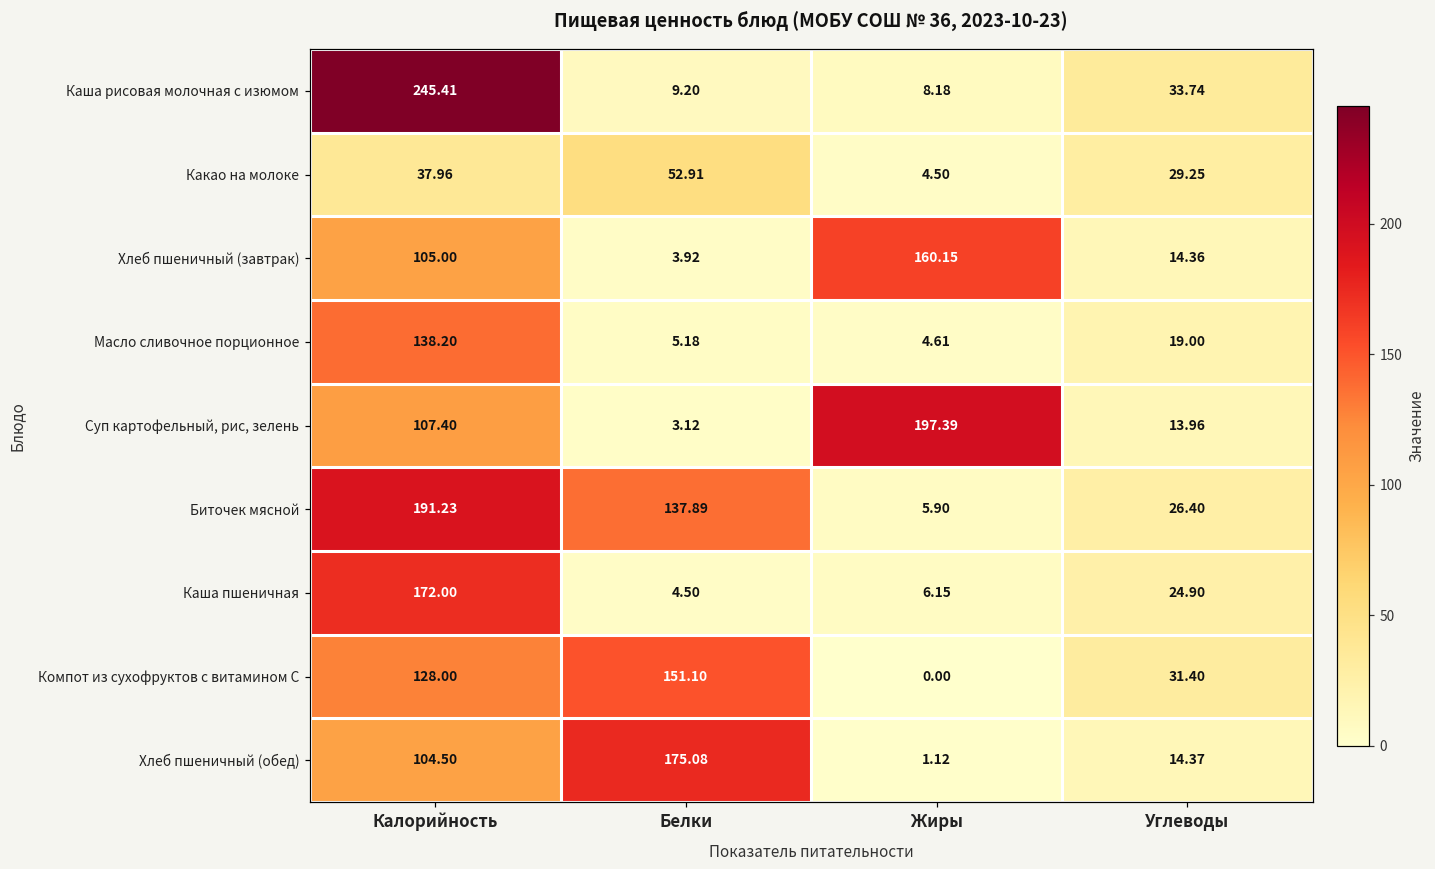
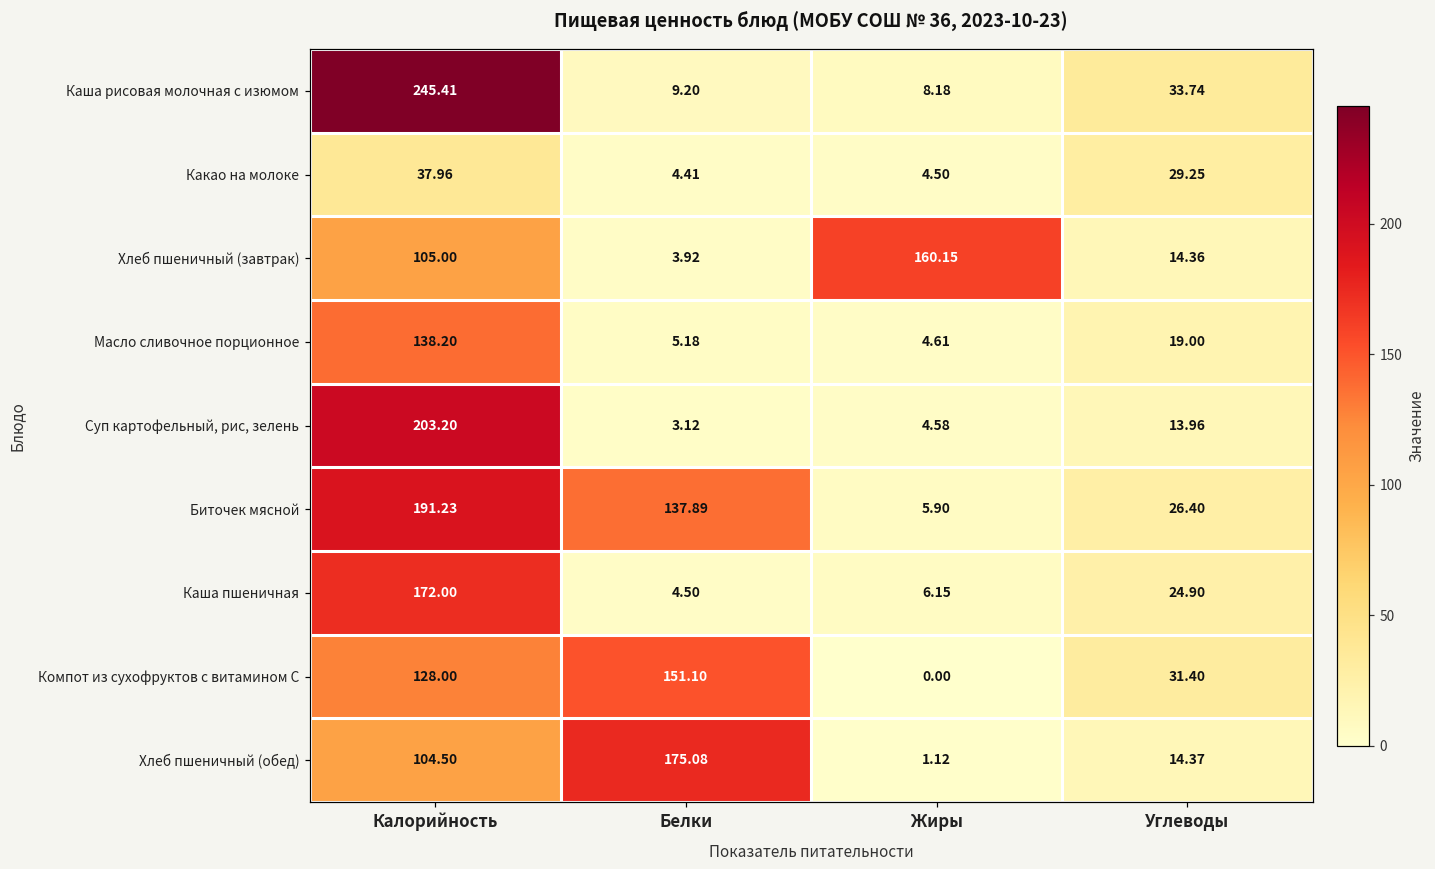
  {
    "Каша рисовая молочная с изюмом": {
      "Калорийность": 245.41,
      "Белки": 9.20,
      "Жиры": 8.18,
      "Углеводы": 33.74
    },
    "Какао на молоке": {
      "Калорийность": 37.96,
-     "Белки": 52.91,
+     "Белки": 4.41,
      "Жиры": 4.50,
      "Углеводы": 29.25
    },
    "Хлеб пшеничный (завтрак)": {
      "Калорийность": 105.00,
      "Белки": 3.92,
      "Жиры": 160.15,
      "Углеводы": 14.36
    },
    "Масло сливочное порционное": {
      "Калорийность": 138.20,
      "Белки": 5.18,
      "Жиры": 4.61,
      "Углеводы": 19.00
    },
    "Суп картофельный, рис, зелень": {
-     "Калорийность": 107.40,
+     "Калорийность": 203.20,
      "Белки": 3.12,
-     "Жиры": 197.39,
+     "Жиры": 4.58,
      "Углеводы": 13.96
    },
    "Биточек мясной": {
      "Калорийность": 191.23,
      "Белки": 137.89,
      "Жиры": 5.90,
      "Углеводы": 26.40
    },
    "Каша пшеничная": {
      "Калорийность": 172.00,
      "Белки": 4.50,
      "Жиры": 6.15,
      "Углеводы": 24.90
    },
    "Компот из сухофруктов с витамином С": {
      "Калорийность": 128.00,
      "Белки": 151.10,
      "Жиры": 0.00,
      "Углеводы": 31.40
    },
    "Хлеб пшеничный (обед)": {
      "Калорийность": 104.50,
      "Белки": 175.08,
      "Жиры": 1.12,
      "Углеводы": 14.37
    }
  }
